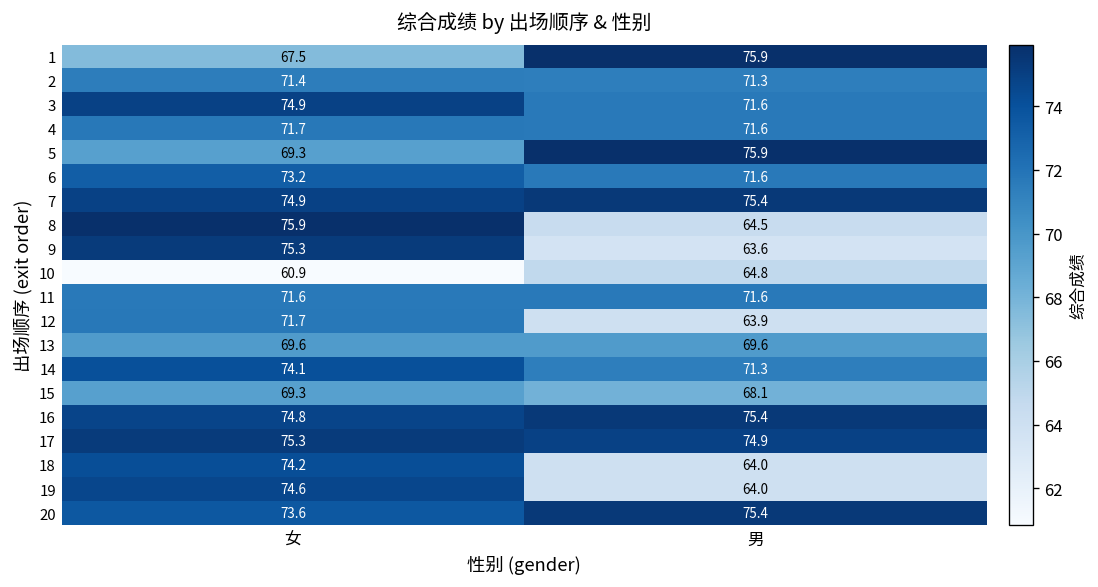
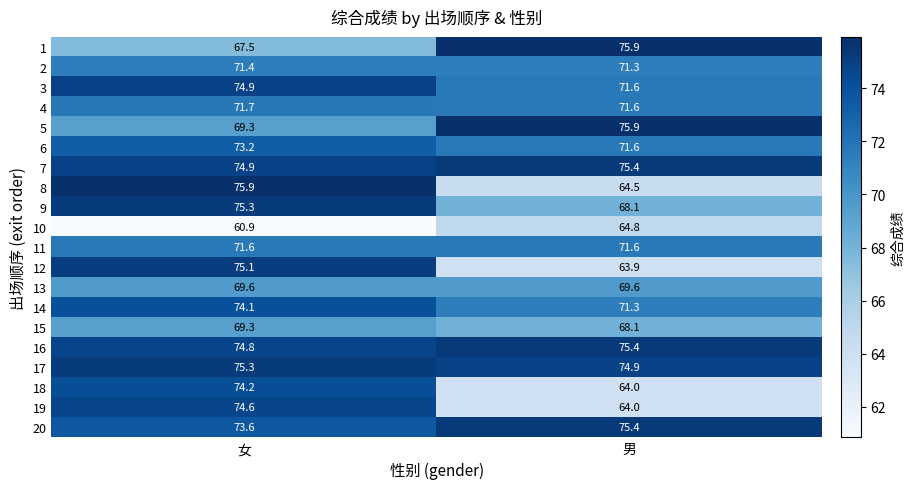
  {
    "1": {
      "女": 67.5,
      "男": 75.9
    },
    "2": {
      "女": 71.4,
      "男": 71.3
    },
    "3": {
      "女": 74.9,
      "男": 71.6
    },
    "4": {
      "女": 71.7,
      "男": 71.6
    },
    "5": {
      "女": 69.3,
      "男": 75.9
    },
    "6": {
      "女": 73.2,
      "男": 71.6
    },
    "7": {
      "女": 74.9,
      "男": 75.4
    },
    "8": {
      "女": 75.9,
      "男": 64.5
    },
    "9": {
      "女": 75.3,
-     "男": 63.6
+     "男": 68.1
    },
    "10": {
      "女": 60.9,
      "男": 64.8
    },
    "11": {
      "女": 71.6,
      "男": 71.6
    },
    "12": {
-     "女": 71.7,
+     "女": 75.1,
      "男": 63.9
    },
    "13": {
      "女": 69.6,
      "男": 69.6
    },
    "14": {
      "女": 74.1,
      "男": 71.3
    },
    "15": {
      "女": 69.3,
      "男": 68.1
    },
    "16": {
      "女": 74.8,
      "男": 75.4
    },
    "17": {
      "女": 75.3,
      "男": 74.9
    },
    "18": {
      "女": 74.2,
      "男": 64.0
    },
    "19": {
      "女": 74.6,
      "男": 64.0
    },
    "20": {
      "女": 73.6,
      "男": 75.4
    }
  }
